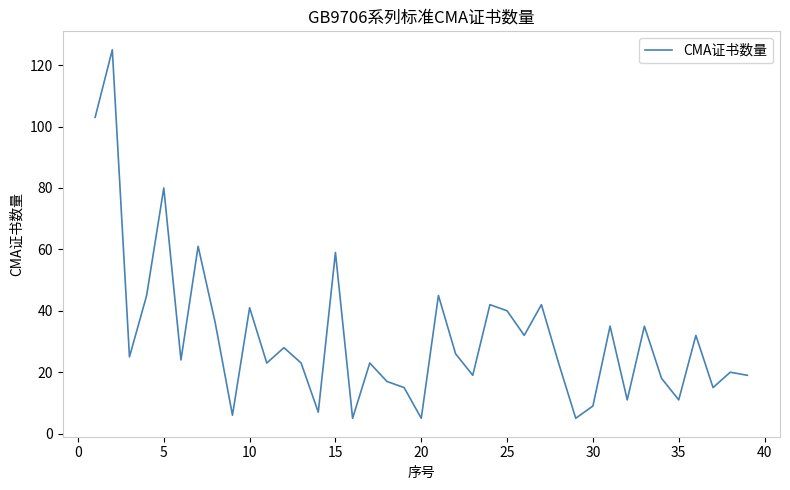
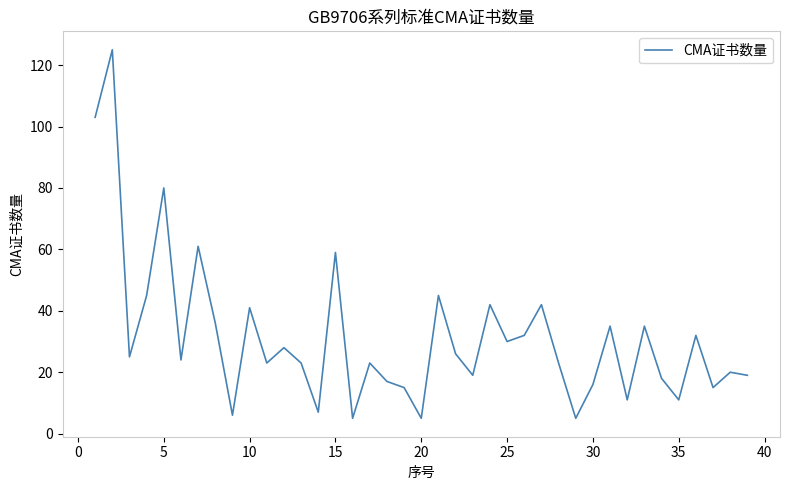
  {
    "5": 80,
    "10": 41,
    "15": 59,
    "20": 5,
-   "25": 40,
-   "30": 9,
+   "25": 30,
+   "30": 16,
    "35": 11
  }
